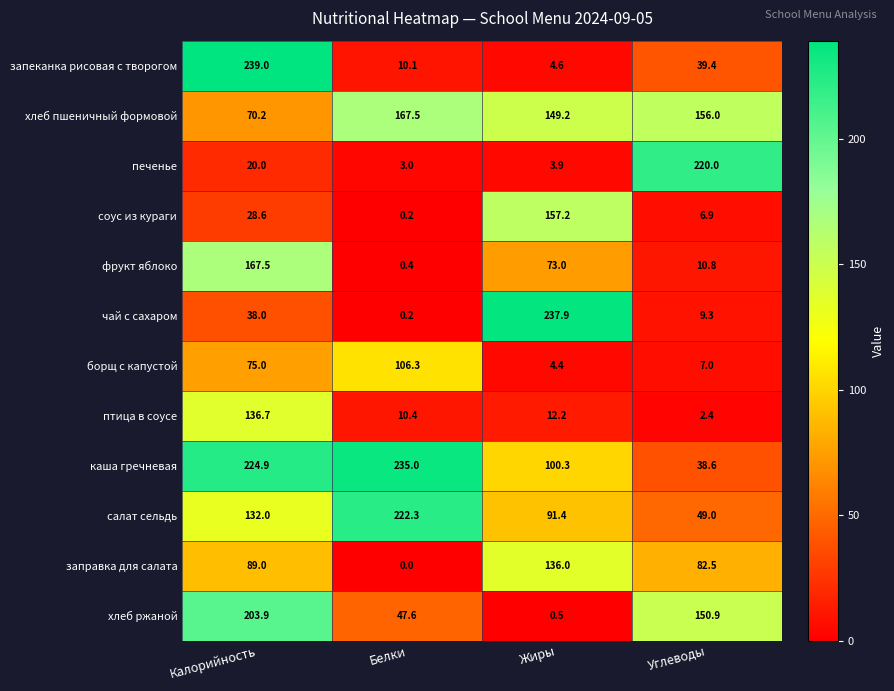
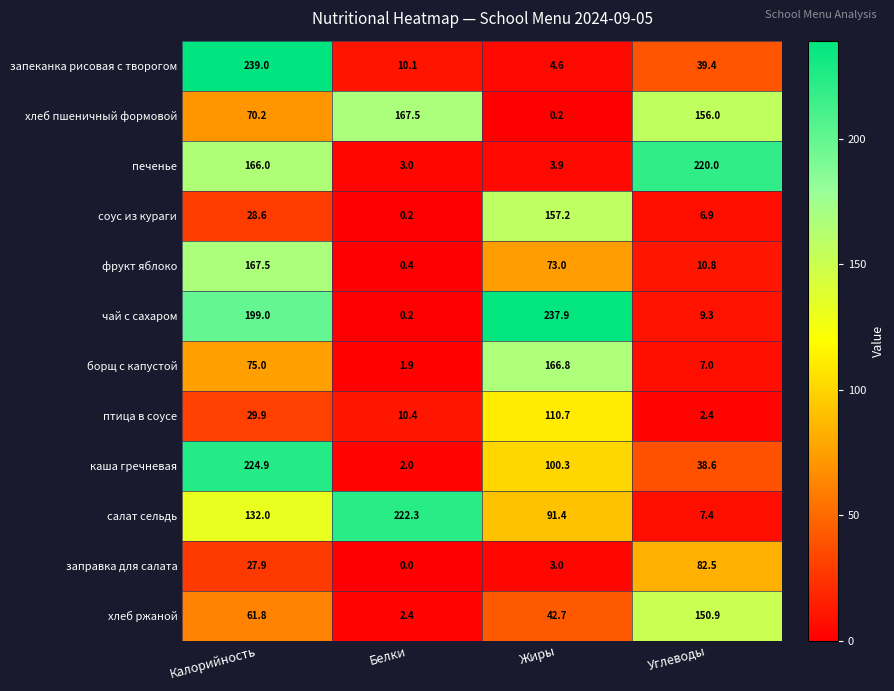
  {
    "запеканка рисовая с творогом": {
      "Калорийность": 239.0,
      "Белки": 10.1,
      "Жиры": 4.6,
      "Углеводы": 39.4
    },
    "хлеб пшеничный формовой": {
      "Калорийность": 70.2,
      "Белки": 167.5,
-     "Жиры": 149.2,
+     "Жиры": 0.2,
      "Углеводы": 156.0
    },
    "печенье": {
-     "Калорийность": 20.0,
+     "Калорийность": 166.0,
      "Белки": 3.0,
      "Жиры": 3.9,
      "Углеводы": 220.0
    },
    "соус из кураги": {
      "Калорийность": 28.6,
      "Белки": 0.2,
      "Жиры": 157.2,
      "Углеводы": 6.9
    },
    "фрукт яблоко": {
      "Калорийность": 167.5,
      "Белки": 0.4,
      "Жиры": 73.0,
      "Углеводы": 10.8
    },
    "чай с сахаром": {
-     "Калорийность": 38.0,
+     "Калорийность": 199.0,
      "Белки": 0.2,
      "Жиры": 237.9,
      "Углеводы": 9.3
    },
    "борщ с капустой": {
      "Калорийность": 75.0,
-     "Белки": 106.3,
-     "Жиры": 4.4,
+     "Белки": 1.9,
+     "Жиры": 166.8,
      "Углеводы": 7.0
    },
    "птица в соусе": {
-     "Калорийность": 136.7,
+     "Калорийность": 29.9,
      "Белки": 10.4,
-     "Жиры": 12.2,
+     "Жиры": 110.7,
      "Углеводы": 2.4
    },
    "каша гречневая": {
      "Калорийность": 224.9,
-     "Белки": 235.0,
+     "Белки": 2.0,
      "Жиры": 100.3,
      "Углеводы": 38.6
    },
    "салат сельдь": {
      "Калорийность": 132.0,
      "Белки": 222.3,
      "Жиры": 91.4,
-     "Углеводы": 49.0
+     "Углеводы": 7.4
    },
    "заправка для салата": {
-     "Калорийность": 89.0,
+     "Калорийность": 27.9,
      "Белки": 0.0,
-     "Жиры": 136.0,
+     "Жиры": 3.0,
      "Углеводы": 82.5
    },
    "хлеб ржаной": {
-     "Калорийность": 203.9,
-     "Белки": 47.6,
-     "Жиры": 0.5,
+     "Калорийность": 61.8,
+     "Белки": 2.4,
+     "Жиры": 42.7,
      "Углеводы": 150.9
    }
  }
